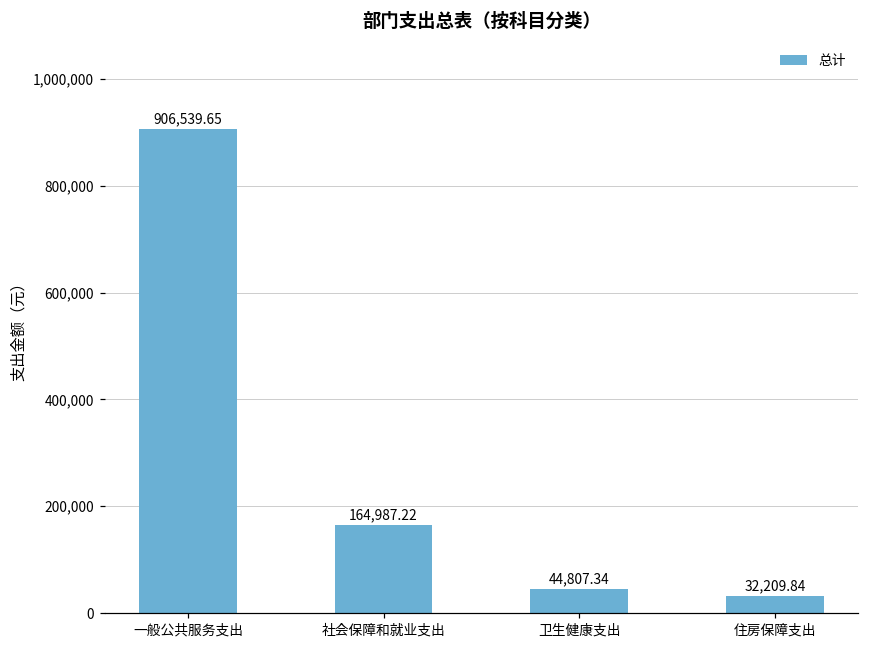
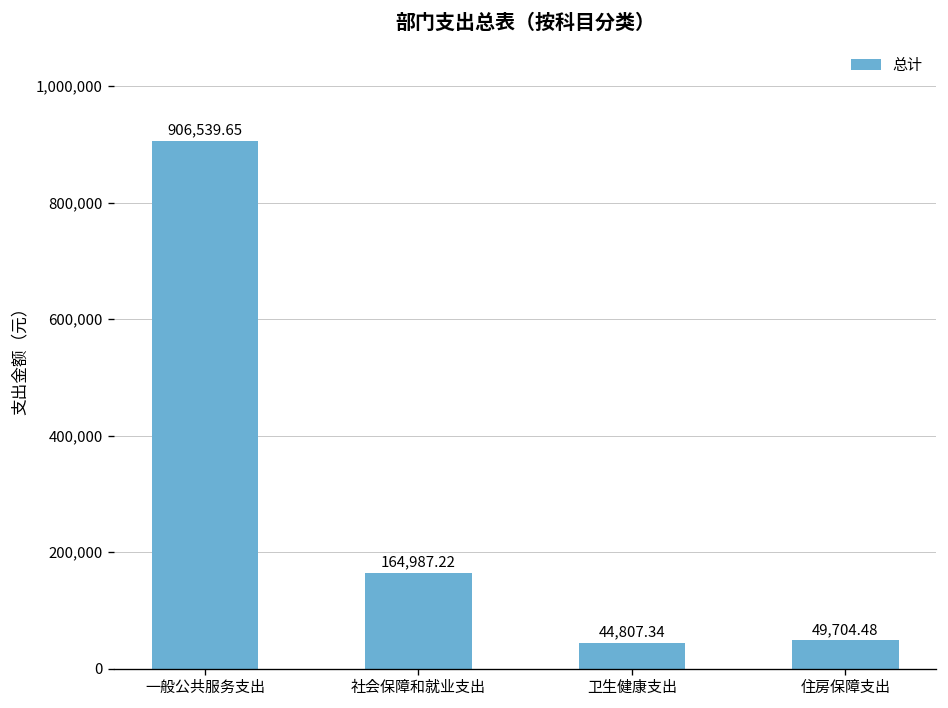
  {
    "一般公共服务支出": "906,539.65",
    "社会保障和就业支出": "164,987.22",
    "卫生健康支出": "44,807.34",
-   "住房保障支出": "32,209.84"
+   "住房保障支出": "49,704.48"
  }
